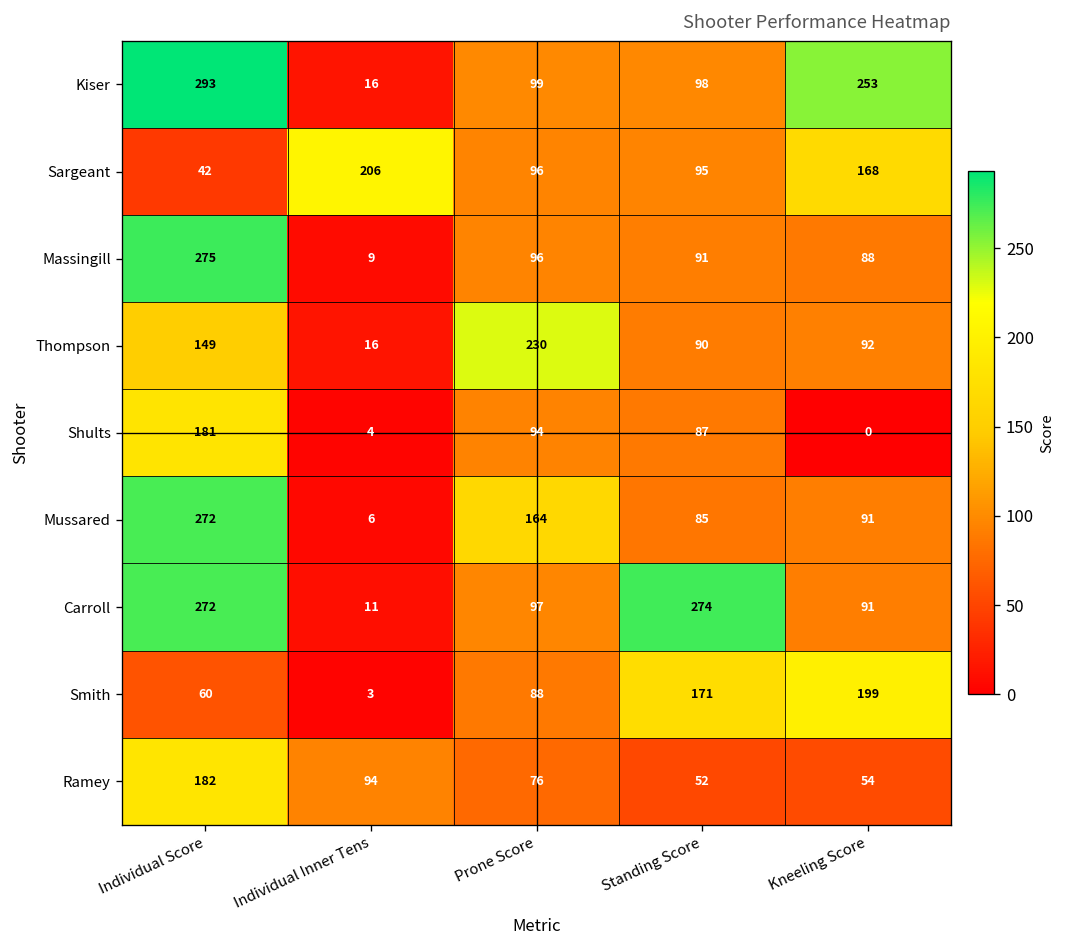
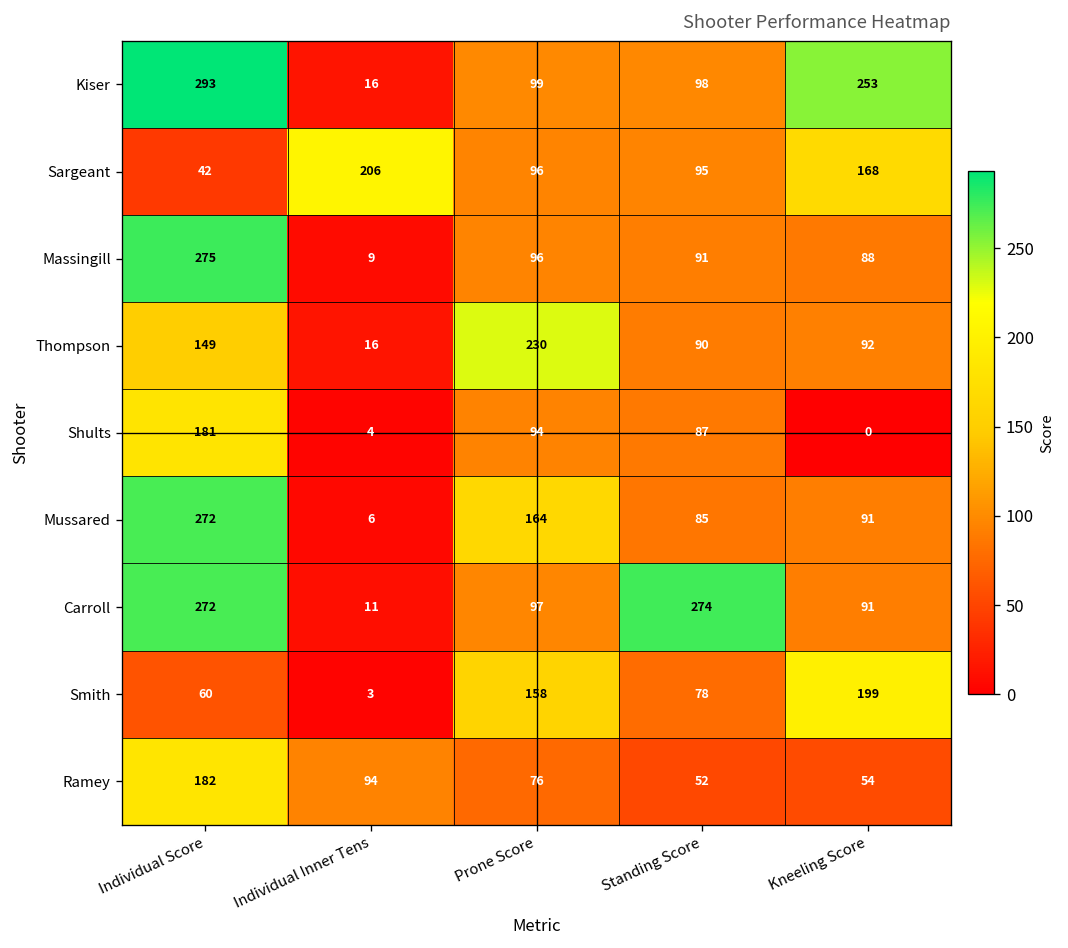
  {
    "Kiser": {
      "Individual Score": 293,
      "Individual Inner Tens": 16,
      "Prone Score": 99,
      "Standing Score": 98,
      "Kneeling Score": 253
    },
    "Sargeant": {
      "Individual Score": 42,
      "Individual Inner Tens": 206,
      "Prone Score": 96,
      "Standing Score": 95,
      "Kneeling Score": 168
    },
    "Massingill": {
      "Individual Score": 275,
      "Individual Inner Tens": 9,
      "Prone Score": 96,
      "Standing Score": 91,
      "Kneeling Score": 88
    },
    "Thompson": {
      "Individual Score": 149,
      "Individual Inner Tens": 16,
      "Prone Score": 230,
      "Standing Score": 90,
      "Kneeling Score": 92
    },
    "Shults": {
      "Individual Score": 181,
      "Individual Inner Tens": 4,
      "Prone Score": 94,
      "Standing Score": 87,
      "Kneeling Score": 0
    },
    "Mussared": {
      "Individual Score": 272,
      "Individual Inner Tens": 6,
      "Prone Score": 164,
      "Standing Score": 85,
      "Kneeling Score": 91
    },
    "Carroll": {
      "Individual Score": 272,
      "Individual Inner Tens": 11,
      "Prone Score": 97,
      "Standing Score": 274,
      "Kneeling Score": 91
    },
    "Smith": {
      "Individual Score": 60,
      "Individual Inner Tens": 3,
-     "Prone Score": 88,
-     "Standing Score": 171,
+     "Prone Score": 158,
+     "Standing Score": 78,
      "Kneeling Score": 199
    },
    "Ramey": {
      "Individual Score": 182,
      "Individual Inner Tens": 94,
      "Prone Score": 76,
      "Standing Score": 52,
      "Kneeling Score": 54
    }
  }
